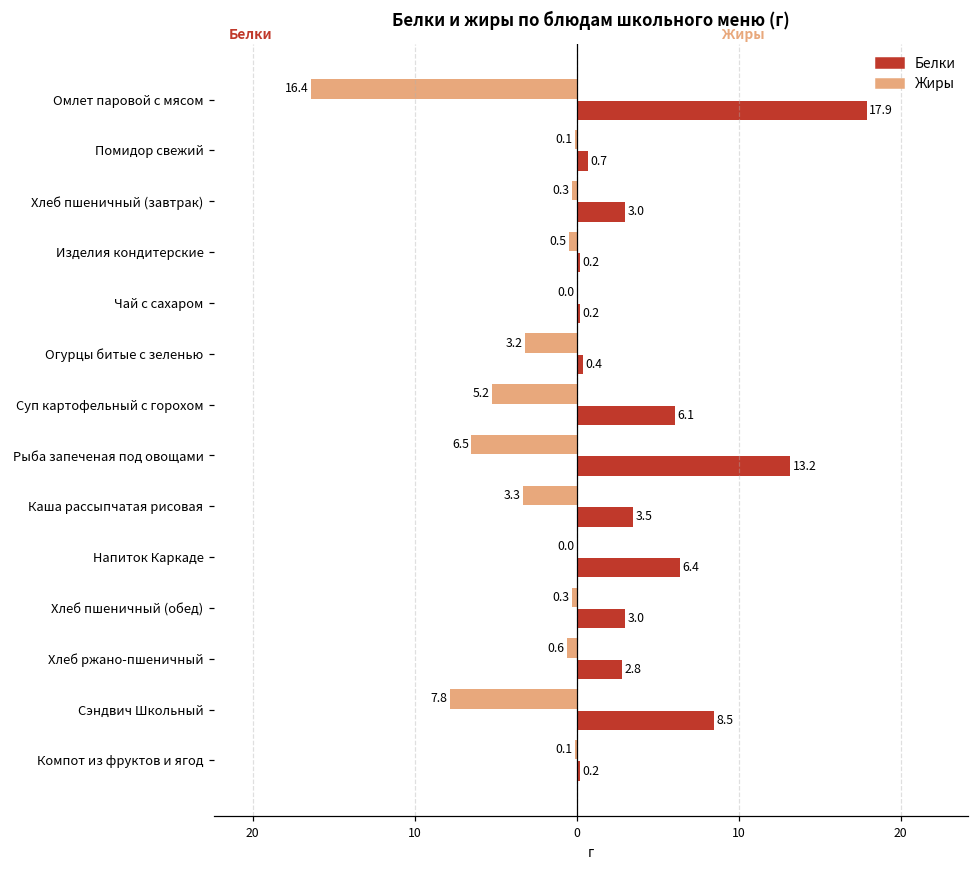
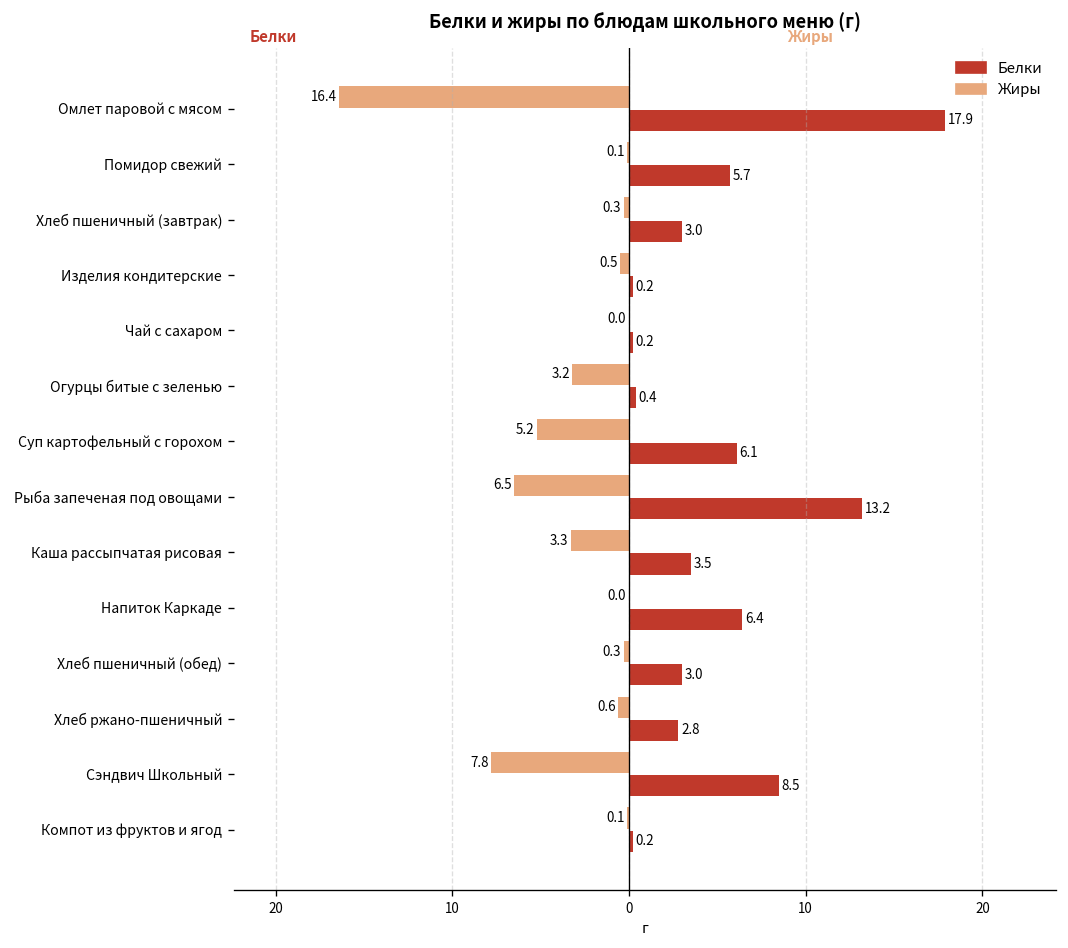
  {
    "Белки": {
      "Омлет паровой с мясом": 17.9,
-     "Помидор свежий": 0.7,
+     "Помидор свежий": 5.7,
      "Хлеб пшеничный (завтрак)": 3.0,
      "Изделия кондитерские": 0.2,
      "Чай с сахаром": 0.2,
      "Огурцы битые с зеленью": 0.4,
      "Суп картофельный с горохом": 6.1,
      "Рыба запеченая под овощами": 13.2,
      "Каша рассыпчатая рисовая": 3.5,
      "Напиток Каркаде": 6.4,
      "Хлеб пшеничный (обед)": 3.0,
      "Хлеб ржано-пшеничный": 2.8,
      "Сэндвич Школьный": 8.5,
      "Компот из фруктов и ягод": 0.2
    },
    "Жиры": {
      "Чай с сахаром": 0.0,
      "Напиток Каркаде": 0.0
    }
  }
